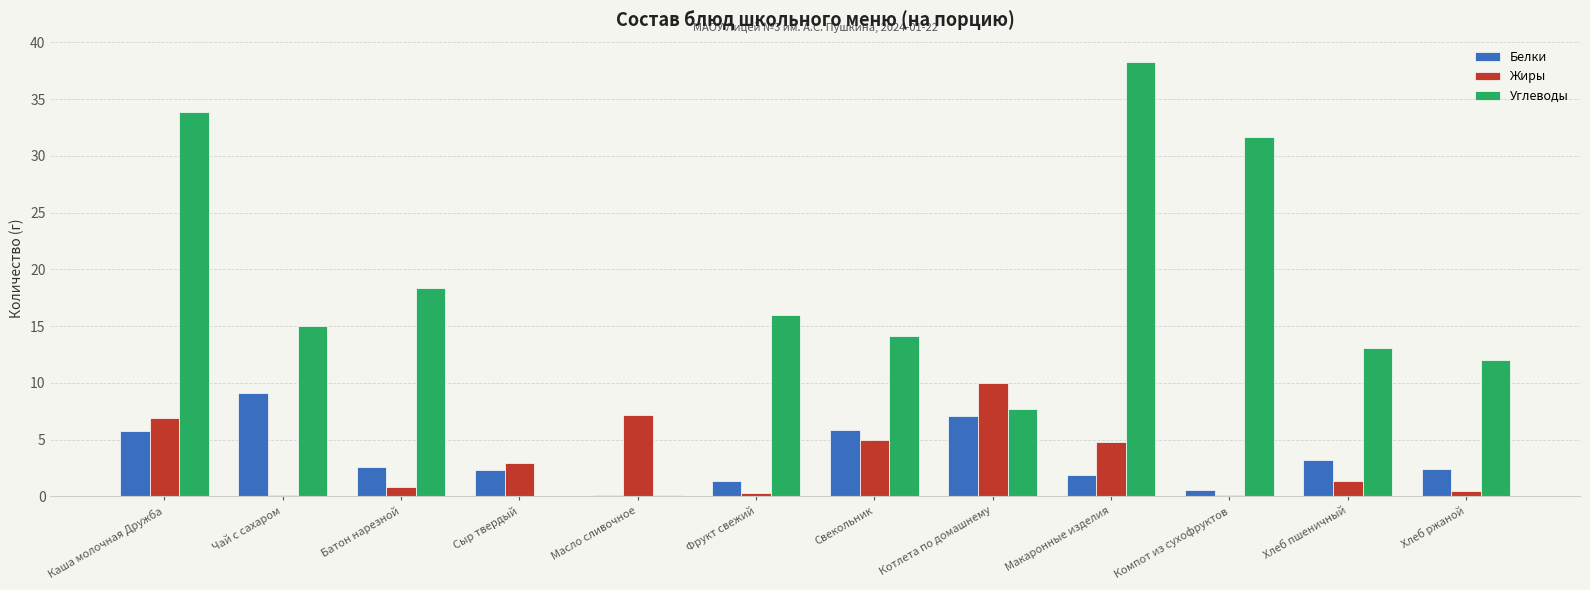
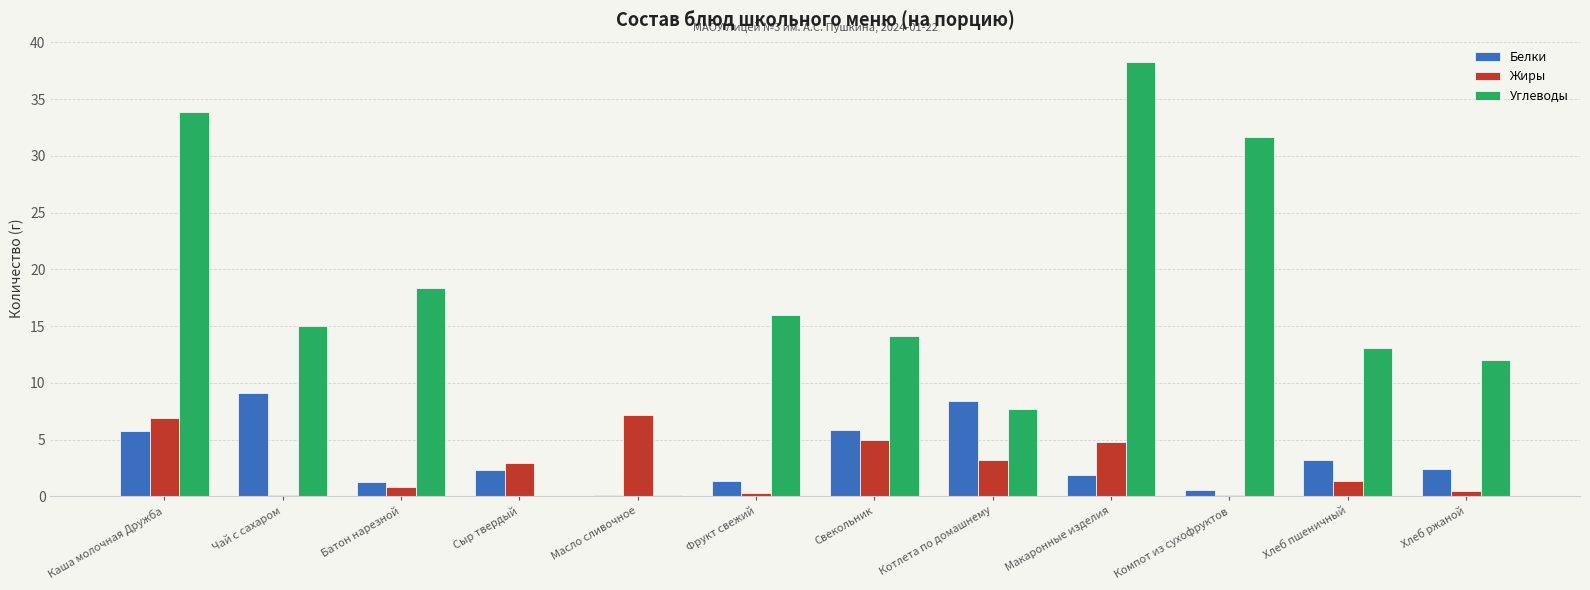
  {
    "Белки": {
      "Каша молочная Дружба": 5.8,
      "Чай с сахаром": 9.1,
-     "Батон нарезной": 2.6,
+     "Батон нарезной": 1.3,
      "Сыр твердый": 2.3,
      "Фрукт свежий": 1.4,
      "Свекольник": 5.9,
-     "Котлета по домашнему": 7.1,
+     "Котлета по домашнему": 8.4,
      "Макаронные изделия": 1.9,
      "Компот из сухофруктов": 0.6,
      "Хлеб пшеничный": 3.2,
      "Хлеб ржаной": 2.4
    },
    "Жиры": {
      "Каша молочная Дружба": 6.9,
      "Батон нарезной": 0.8,
      "Сыр твердый": 3.0,
      "Масло сливочное": 7.2,
      "Фрукт свежий": 0.3,
      "Свекольник": 5.0,
-     "Котлета по домашнему": 10.0,
+     "Котлета по домашнему": 3.2,
      "Макаронные изделия": 4.8,
      "Хлеб пшеничный": 1.4,
      "Хлеб ржаной": 0.5
    },
    "Углеводы": {
      "Каша молочная Дружба": 33.9,
      "Чай с сахаром": 15.0,
      "Батон нарезной": 18.4,
      "Сыр твердый": 0.0,
      "Фрукт свежий": 16.0,
      "Свекольник": 14.1,
      "Котлета по домашнему": 7.7,
      "Макаронные изделия": 38.3,
      "Компот из сухофруктов": 31.7,
      "Хлеб пшеничный": 13.1,
      "Хлеб ржаной": 12.0
    }
  }
